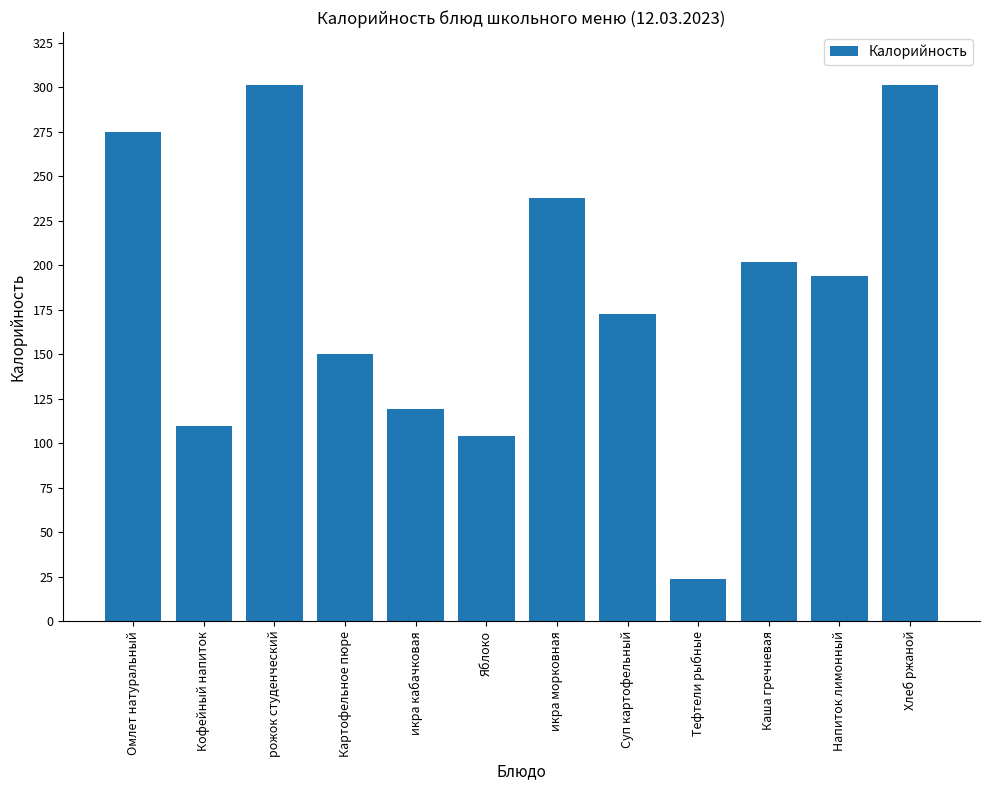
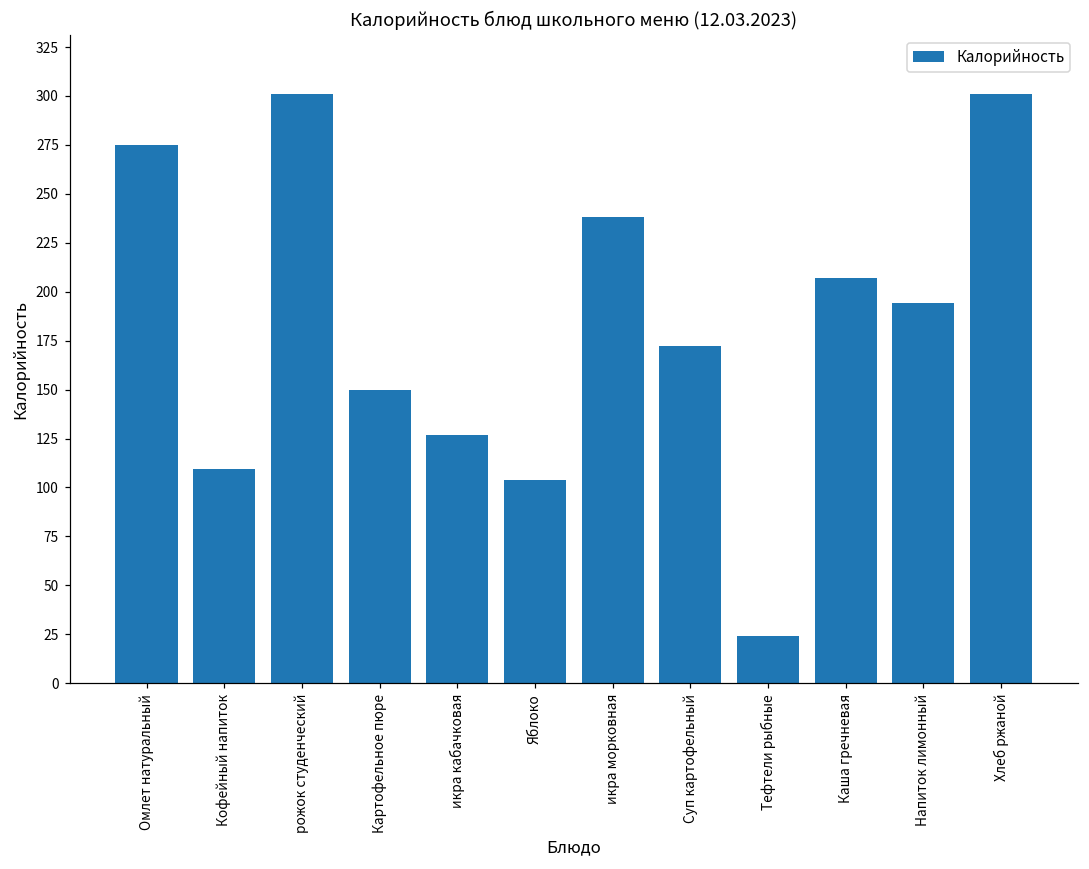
  {
    "Омлет натуральный": 275,
    "Кофейный напиток": 109,
    "рожок студенческий": 301,
    "Картофельное пюре": 150,
-   "икра кабачковая": 119,
+   "икра кабачковая": 127,
    "Яблоко": 104,
    "икра морковная": 238,
    "Суп картофельный": 173,
    "Тефтели рыбные": 24,
-   "Каша гречневая": 202,
+   "Каша гречневая": 207,
    "Напиток лимонный": 194,
    "Хлеб ржаной": 301
  }
